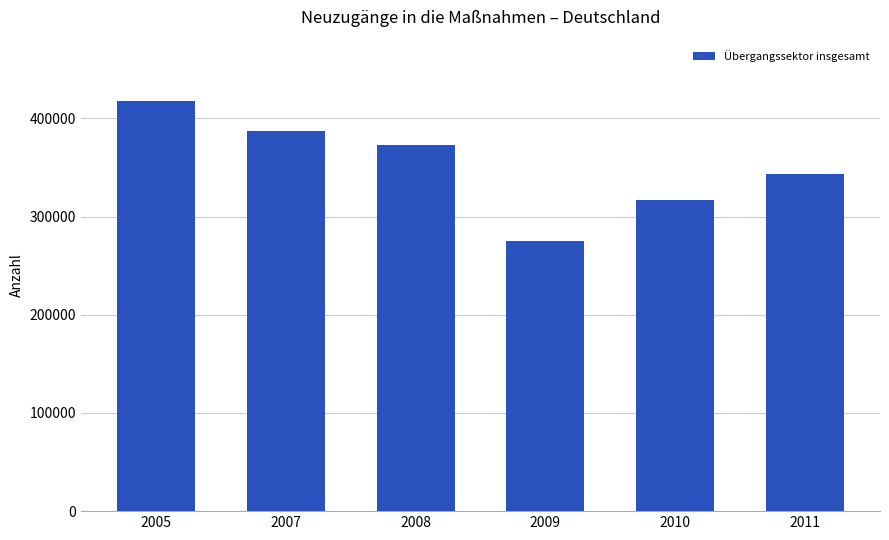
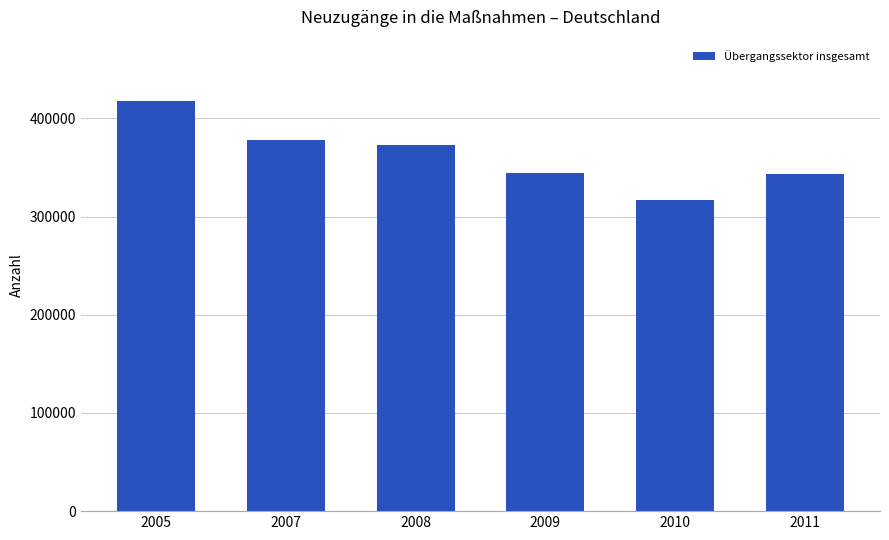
  {
    "2005": 420000,
-   "2007": 390000,
+   "2007": 380000,
    "2008": 370000,
-   "2009": 270000,
+   "2009": 340000,
    "2010": 320000,
    "2011": 340000
  }
